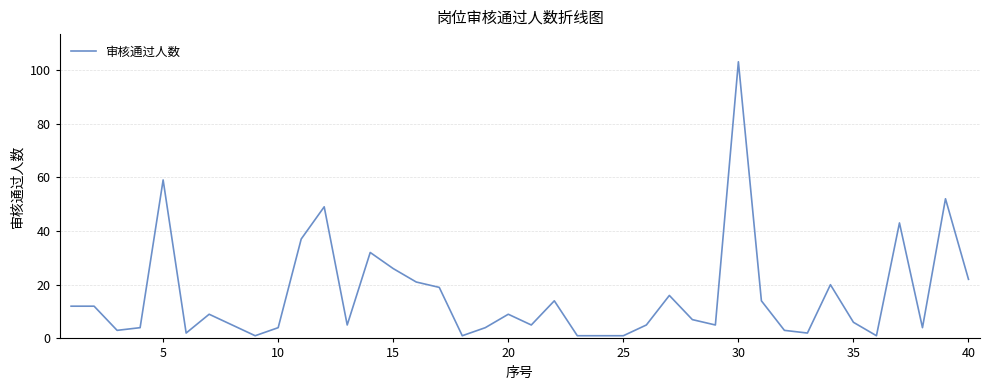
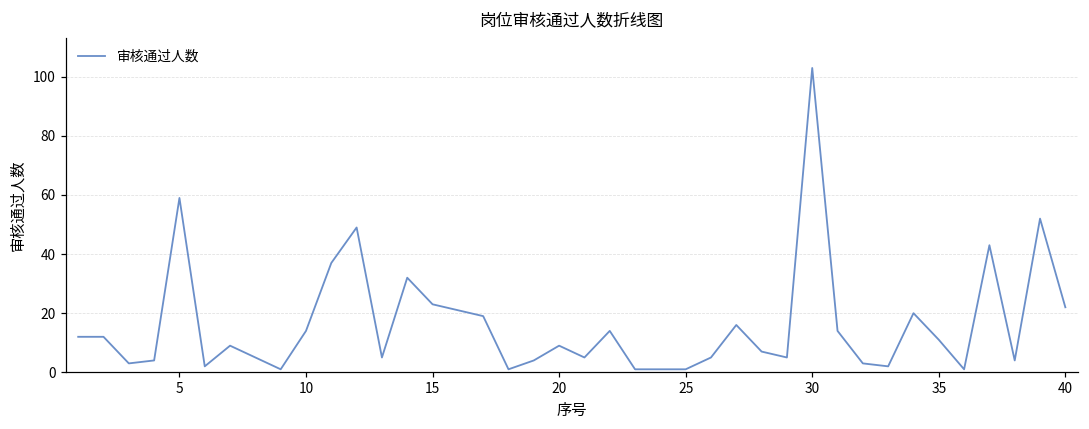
  {
    "5": 59,
-   "10": 4,
-   "15": 26,
+   "10": 14,
+   "15": 23,
    "20": 9,
    "25": 1,
    "30": 103,
-   "35": 6,
+   "35": 11,
    "40": 22
  }
